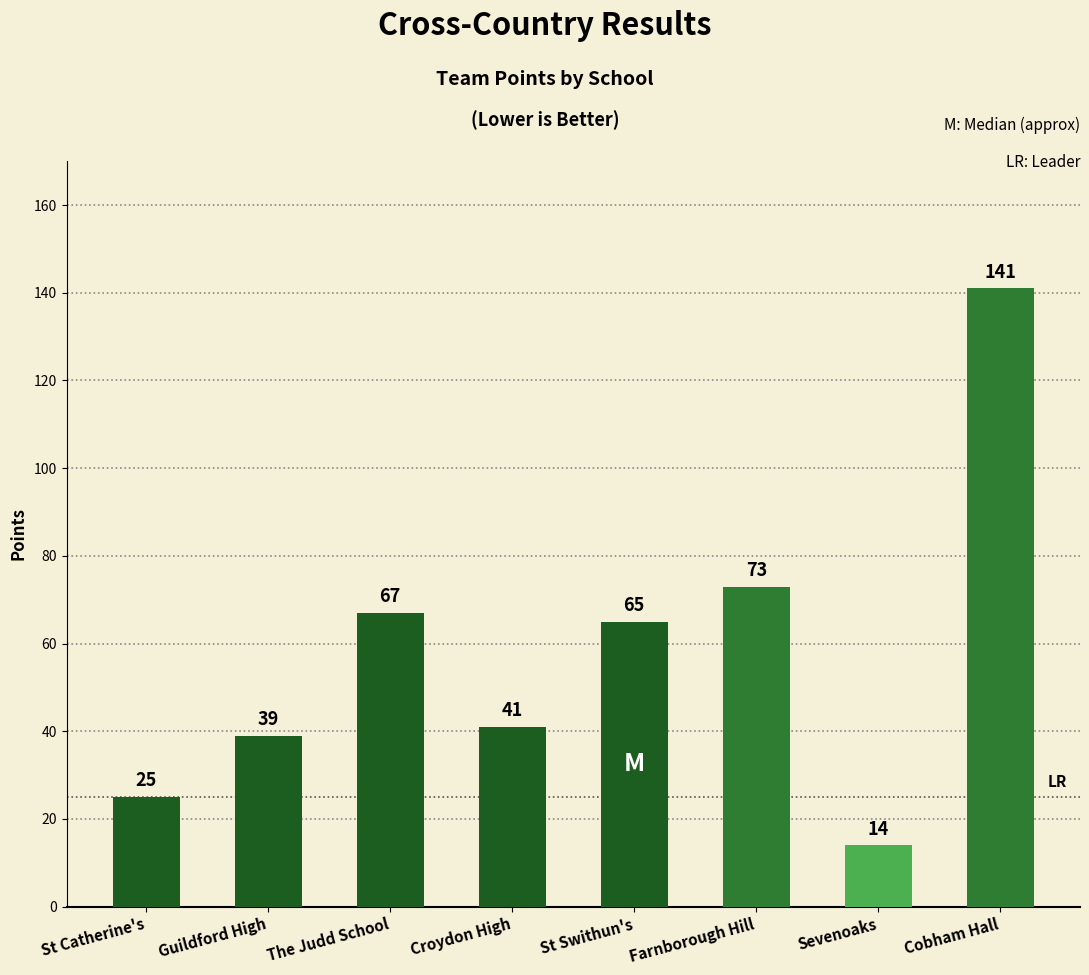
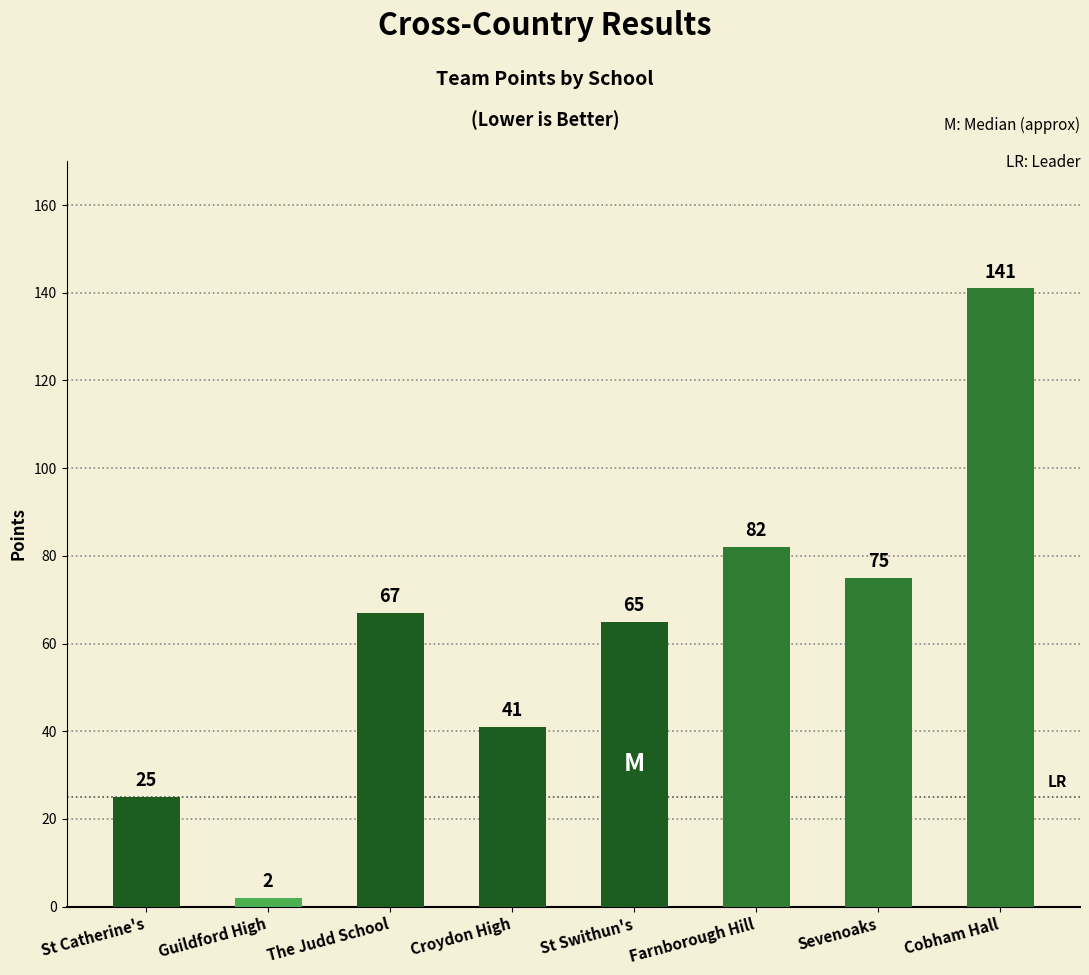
  {
    "St Catherine's": 25,
-   "Guildford High": 39,
+   "Guildford High": 2,
    "The Judd School": 67,
    "Croydon High": 41,
    "St Swithun's": 65,
-   "Farnborough Hill": 73,
-   "Sevenoaks": 14,
+   "Farnborough Hill": 82,
+   "Sevenoaks": 75,
    "Cobham Hall": 141
  }
